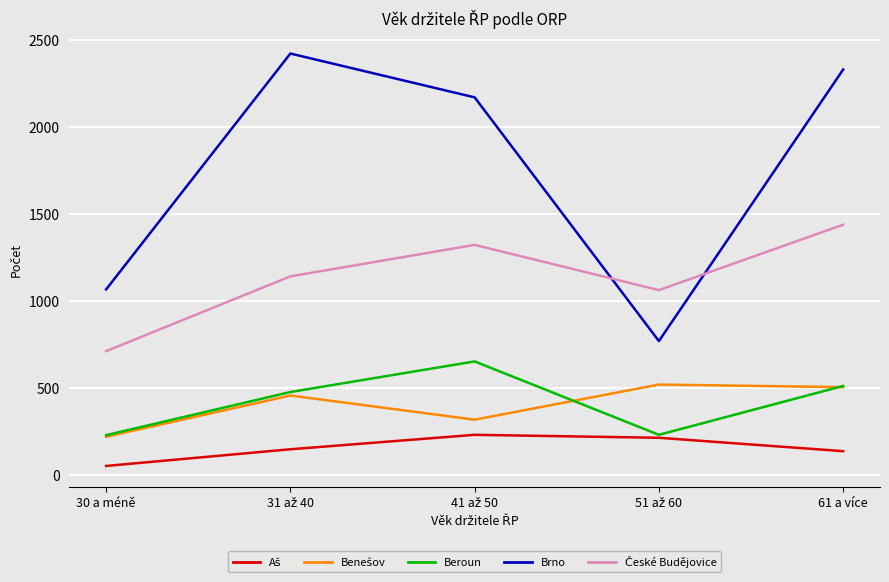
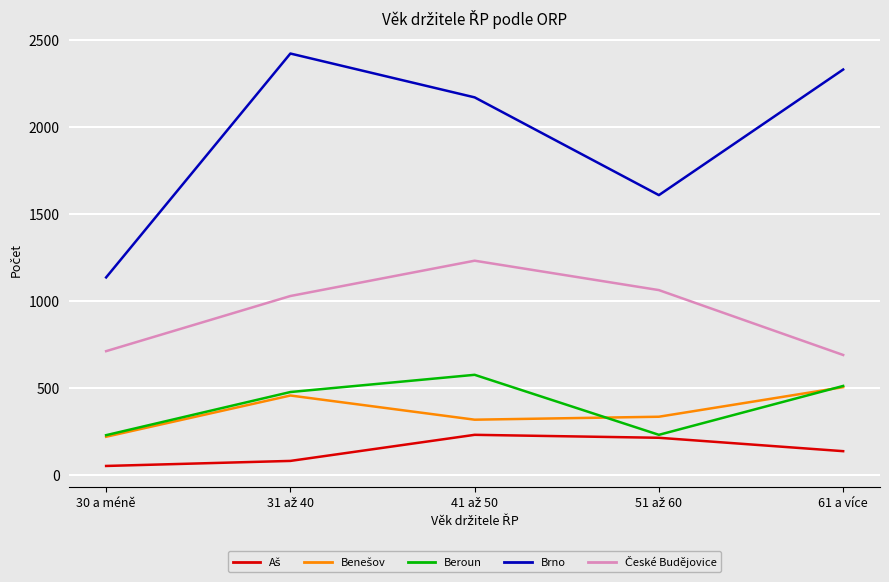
  {
    "Aš": {
      "30 a méně": 50,
-     "31 až 40": 150,
+     "31 až 40": 80,
      "41 až 50": 230,
      "51 až 60": 210,
      "61 a více": 140
    },
    "Benešov": {
      "31 až 40": 460,
      "41 až 50": 320,
-     "51 až 60": 520
+     "51 až 60": 330
    },
    "Beroun": {
      "31 až 40": 480,
-     "41 až 50": 650,
+     "41 až 50": 570,
      "51 až 60": 230
    },
    "Brno": {
-     "30 a méně": 1070,
+     "30 a méně": 1130,
      "31 až 40": 2420,
      "41 až 50": 2170,
-     "51 až 60": 770,
+     "51 až 60": 1610,
      "61 a více": 2330
    },
    "České Budějovice": {
      "30 a méně": 710,
-     "31 až 40": 1140,
-     "41 až 50": 1320,
+     "31 až 40": 1030,
+     "41 až 50": 1230,
      "51 až 60": 1060,
-     "61 a více": 1440
+     "61 a více": 690
    }
  }
